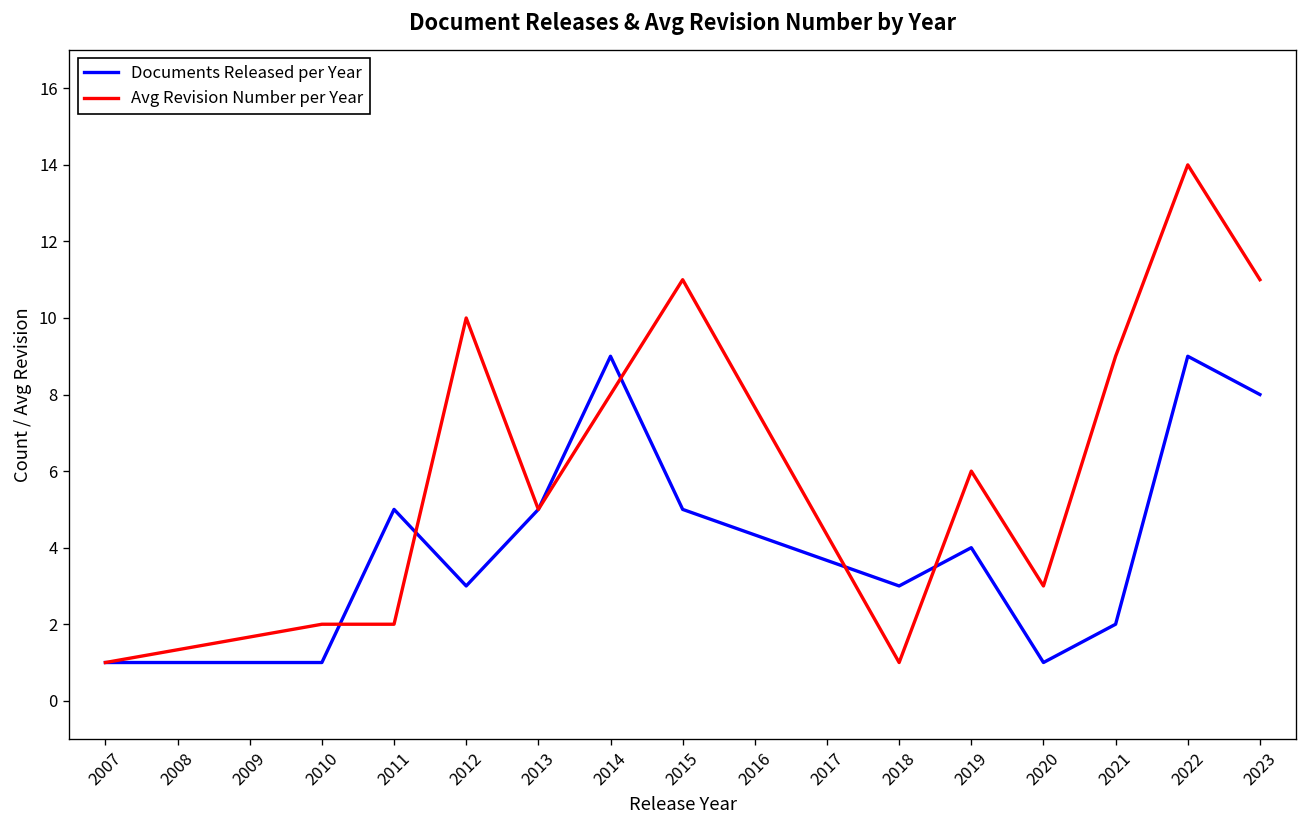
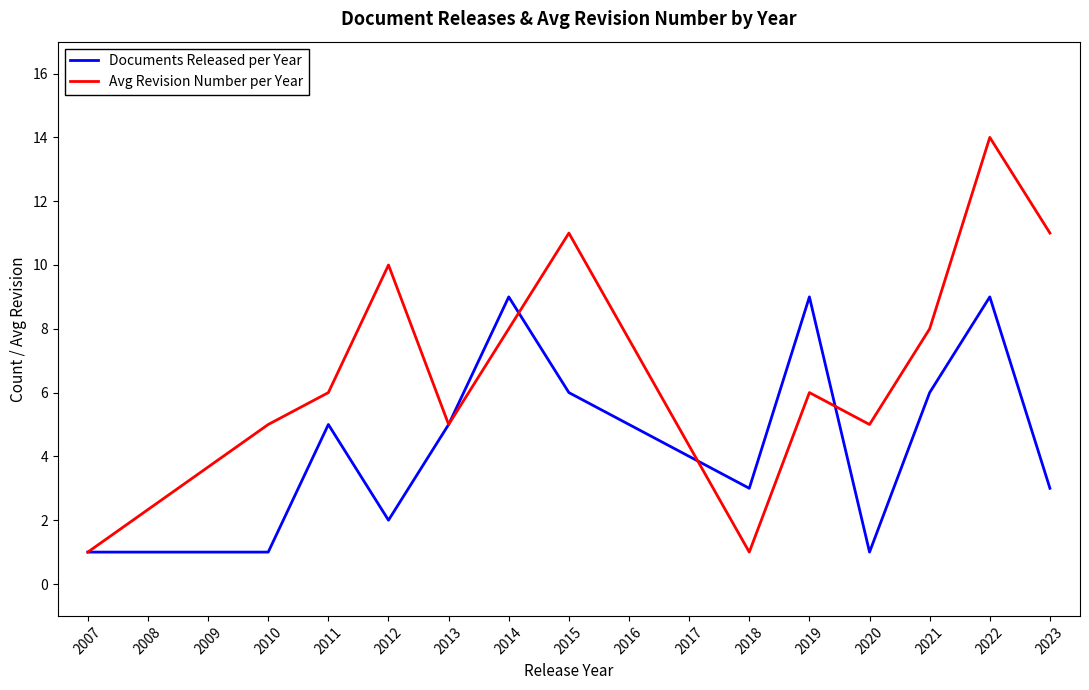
  {
    "Documents Released per Year": {
      "2010": 1,
      "2011": 5,
-     "2012": 3,
+     "2012": 2,
      "2014": 9,
-     "2015": 5,
+     "2015": 6,
      "2018": 3,
-     "2019": 4,
+     "2019": 9,
      "2020": 1,
-     "2021": 2,
+     "2021": 6,
      "2022": 9,
-     "2023": 8
+     "2023": 3
    },
    "Avg Revision Number per Year": {
-     "2010": 2,
-     "2011": 2,
+     "2010": 5,
+     "2011": 6,
      "2012": 10,
      "2014": 8,
      "2015": 11,
      "2018": 1,
      "2019": 6,
-     "2020": 3,
-     "2021": 9,
+     "2020": 5,
+     "2021": 8,
      "2022": 14,
      "2023": 11
    }
  }
